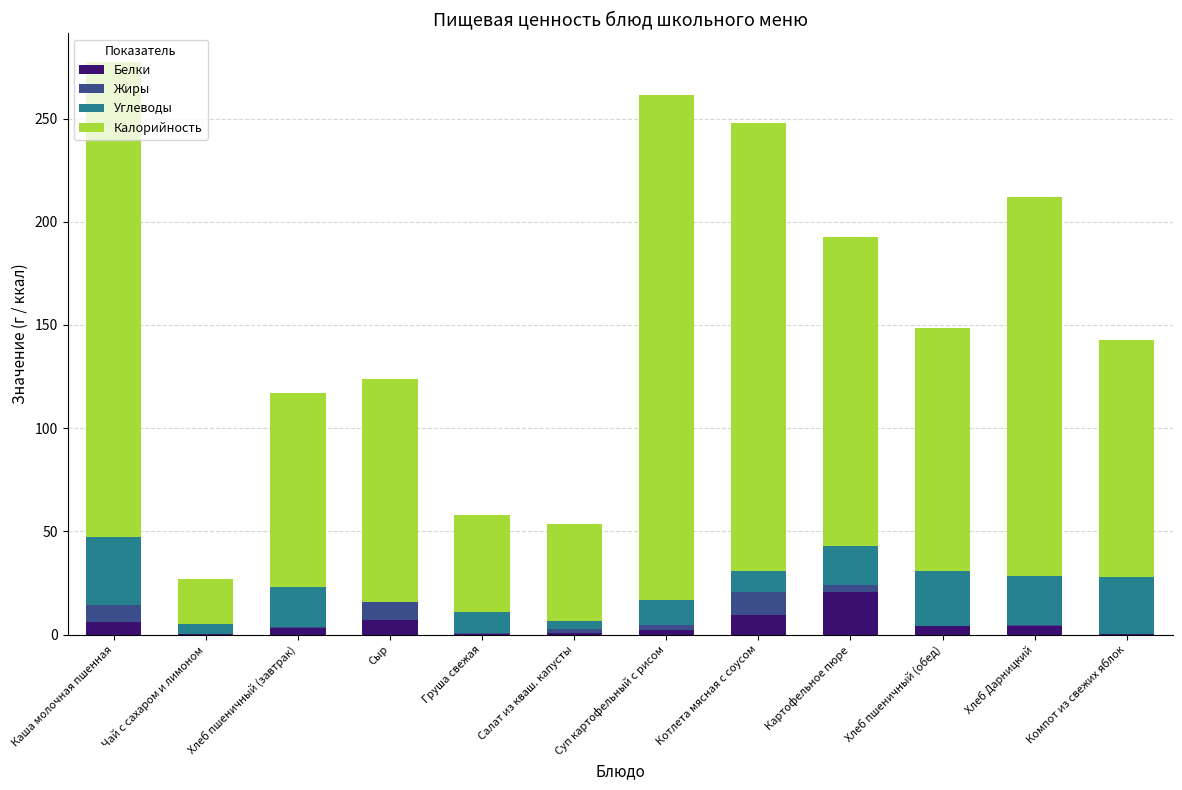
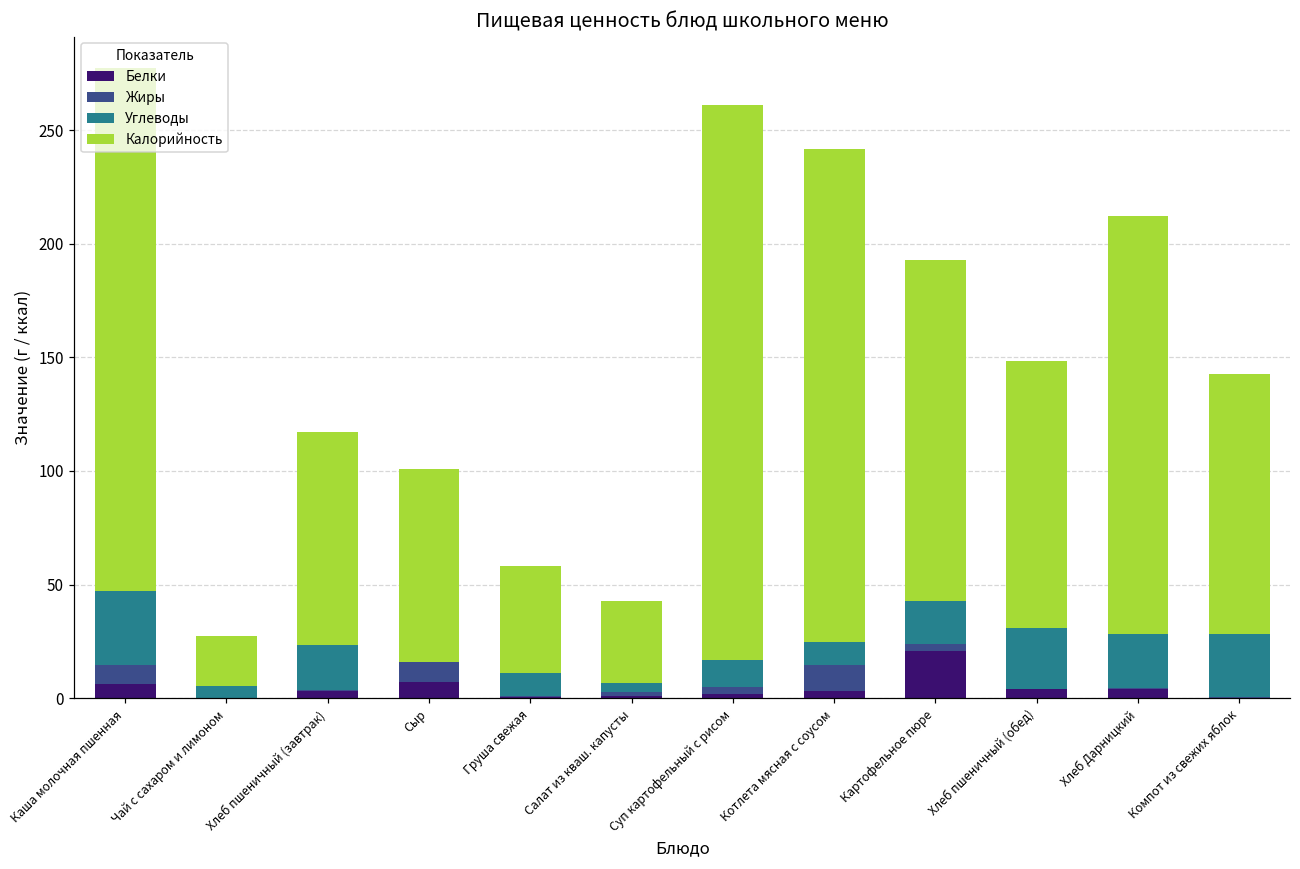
  {
    "Белки": {
      "Каша молочная пшенная": 6,
      "Хлеб пшеничный (завтрак)": 3,
      "Сыр": 7,
      "Суп картофельный с рисом": 2,
-     "Котлета мясная с соусом": 9,
+     "Котлета мясная с соусом": 3,
      "Картофельное пюре": 21,
      "Хлеб пшеничный (обед)": 4,
      "Хлеб Дарницкий": 4
    },
    "Калорийность": {
      "Чай с сахаром и лимоном": 22,
      "Хлеб пшеничный (завтрак)": 94,
-     "Сыр": 108,
+     "Сыр": 85,
      "Груша свежая": 47,
-     "Салат из кваш. капусты": 47,
+     "Салат из кваш. капусты": 36,
      "Суп картофельный с рисом": 244,
      "Котлета мясная с соусом": 217,
      "Картофельное пюре": 150,
      "Хлеб пшеничный (обед)": 118,
      "Хлеб Дарницкий": 184,
      "Компот из свежих яблок": 115
    }
  }
